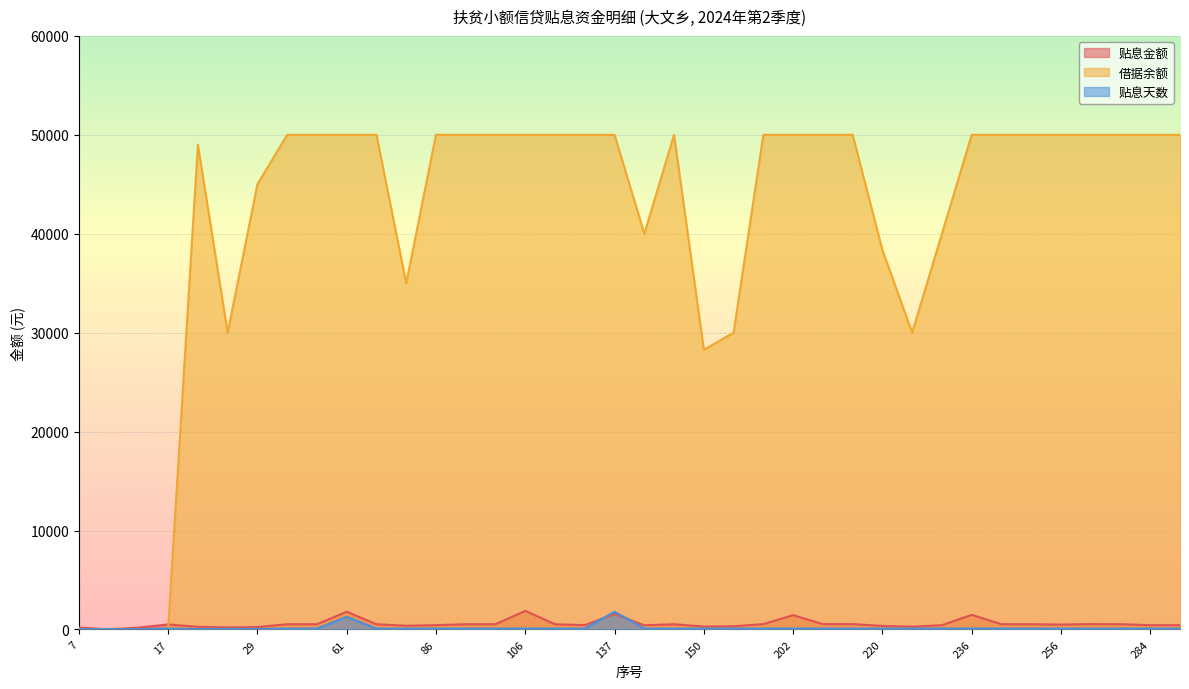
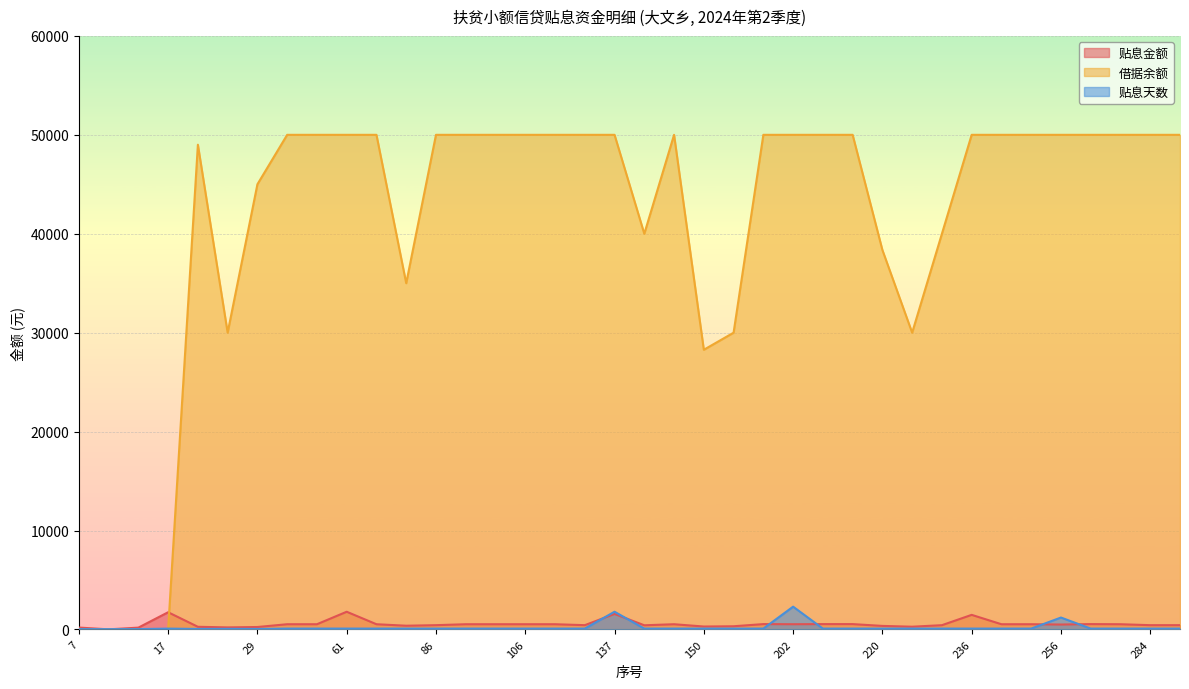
  {
    "贴息金额": {
-     "17": 1000,
+     "17": 2000,
      "61": 2000,
      "86": 0,
-     "106": 2000,
-     "202": 1400,
+     "106": 1000,
+     "202": 500,
      "220": 0,
      "236": 1000,
      "256": 0,
      "284": 0
    },
    "借据余额": {
      "29": 45000,
      "61": 50000,
      "86": 50000,
      "106": 50000,
      "137": 50000,
      "150": 28000,
      "202": 50000,
      "220": 38000,
      "236": 50000,
      "256": 50000,
      "284": 50000
    },
    "贴息天数": {
-     "61": 1000,
+     "61": 0,
      "86": 0,
      "106": 0,
-     "202": 0,
+     "202": 2000,
      "220": 0,
      "236": 0,
-     "256": 0,
+     "256": 1000,
      "284": 0
    }
  }
